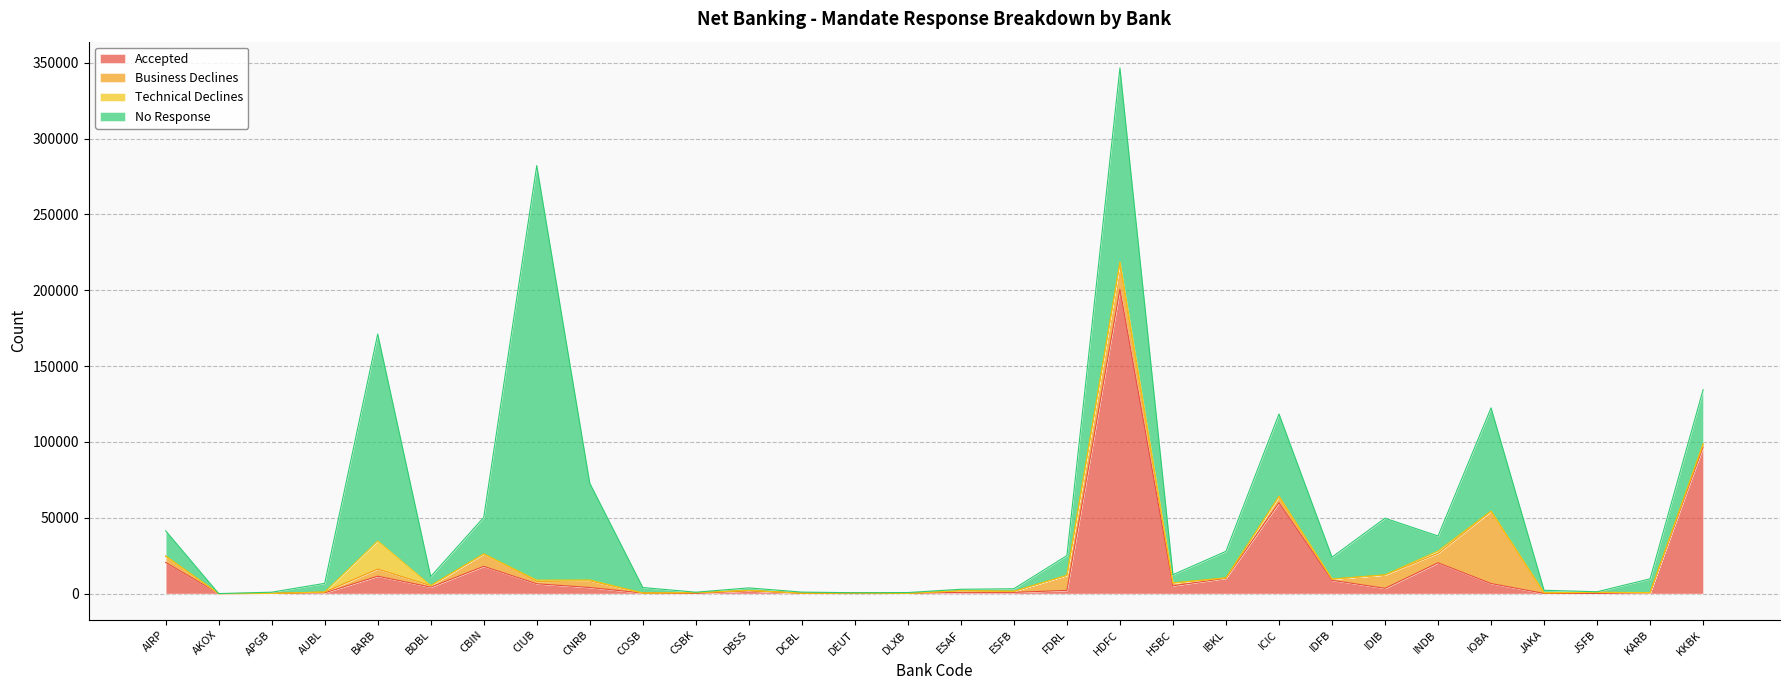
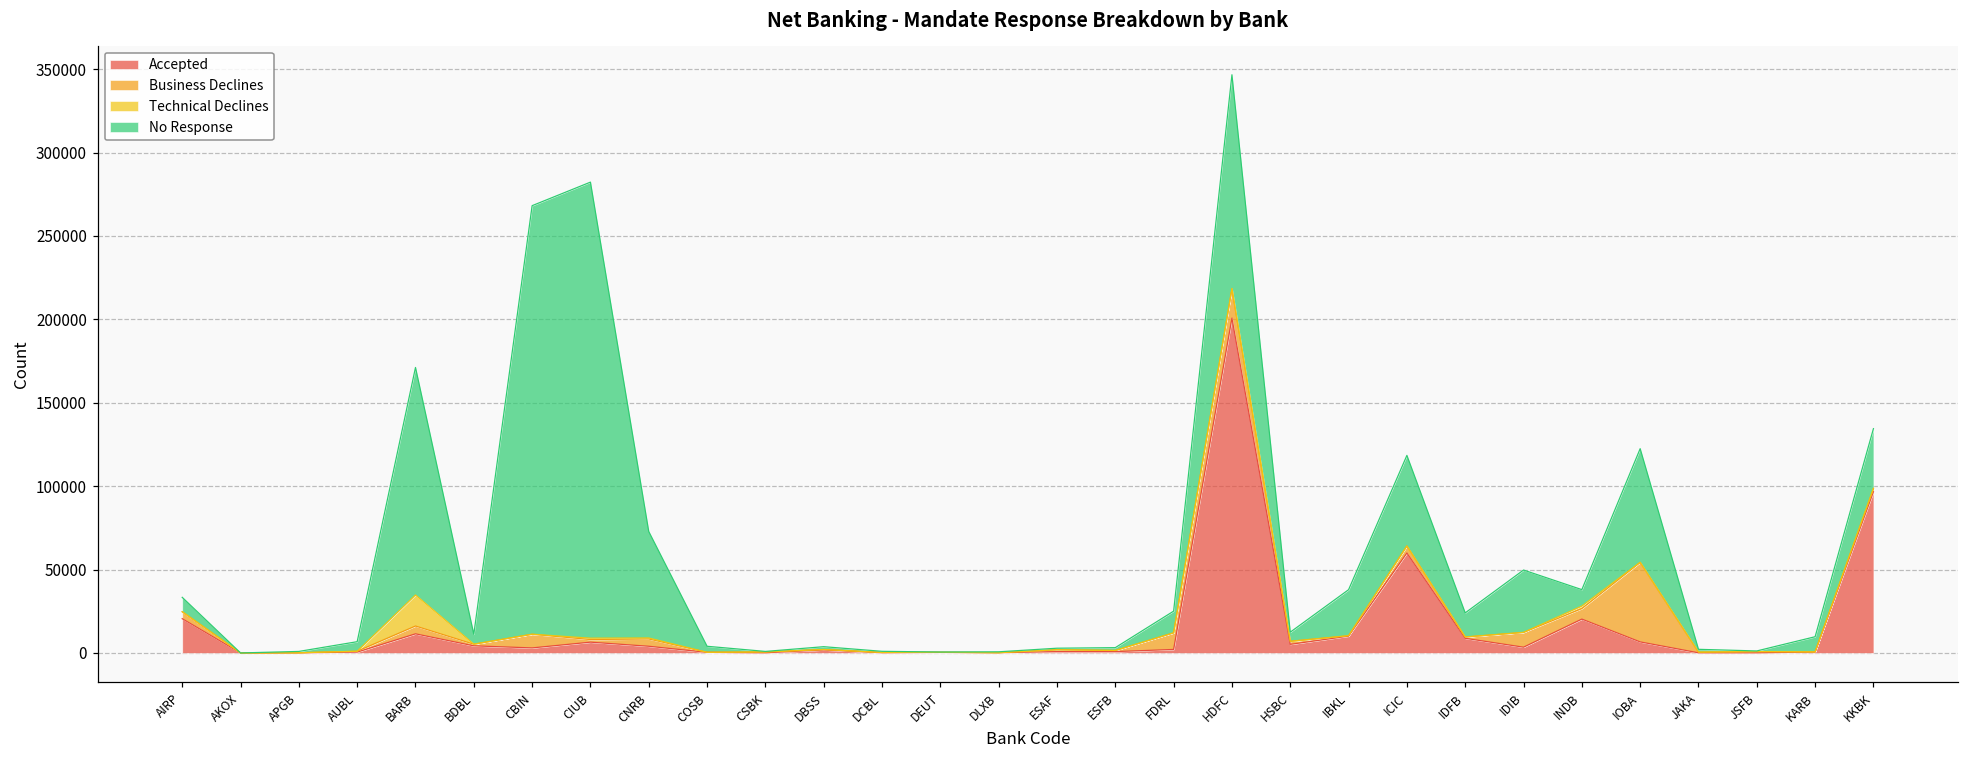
  {
    "Accepted": {
      "AIRP": 21000,
      "BARB": 11000,
-     "CBIN": 18000,
+     "CBIN": 3000,
      "CNRB": 4000,
      "FDRL": 2000,
      "HDFC": 201000,
      "HSBC": 5000,
      "ICIC": 60000,
      "IDIB": 3000,
      "INDB": 20000,
      "IOBA": 7000,
      "KKBK": 97000
    },
    "No Response": {
-     "AIRP": 17000,
+     "AIRP": 9000,
      "AUBL": 6000,
      "BARB": 136000,
      "BDBL": 6000,
-     "CBIN": 24000,
+     "CBIN": 257000,
      "CIUB": 273000,
      "CNRB": 64000,
      "COSB": 4000,
      "DBSS": 2000,
      "FDRL": 13000,
      "HDFC": 128000,
      "HSBC": 5000,
-     "IBKL": 18000,
+     "IBKL": 28000,
      "ICIC": 54000,
      "IDFB": 14000,
      "IDIB": 37000,
      "INDB": 10000,
      "IOBA": 68000,
      "KARB": 9000,
      "KKBK": 36000
    }
  }
